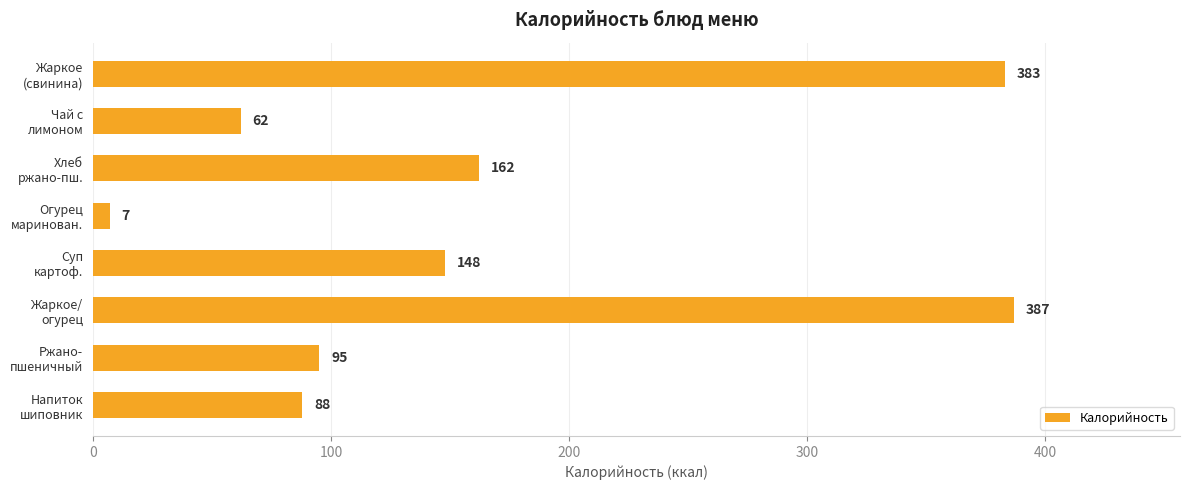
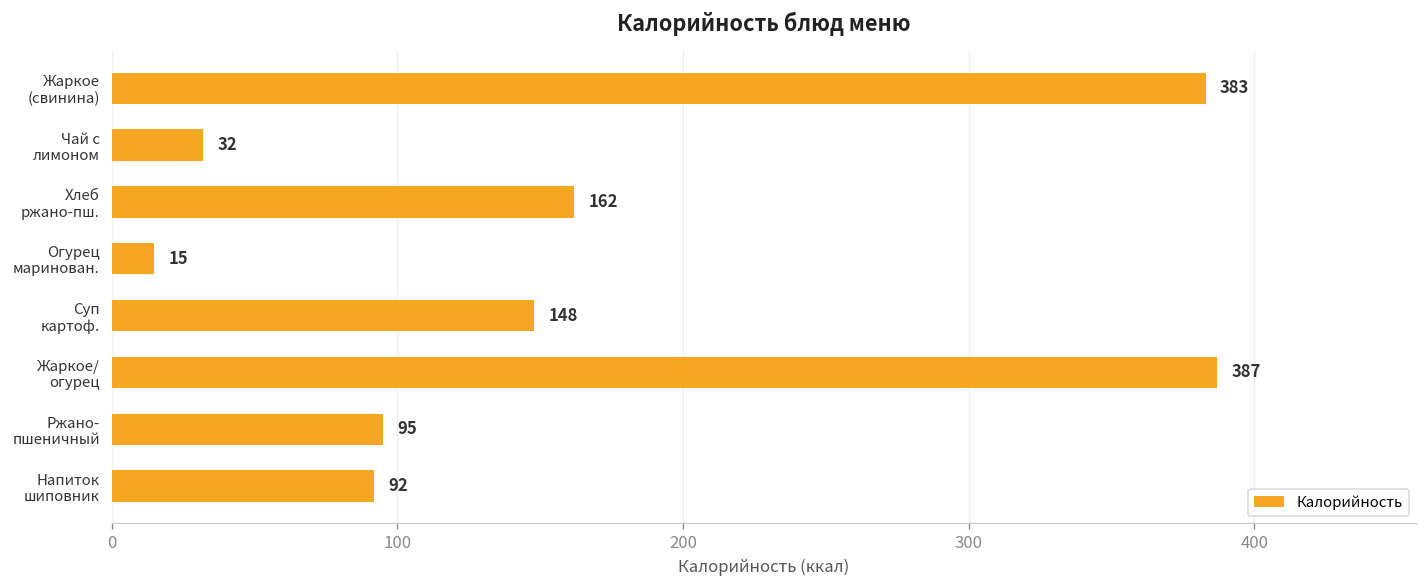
  {
    "Жаркое (свинина)": 383,
-   "Чай с лимоном": 62,
+   "Чай с лимоном": 32,
    "Хлеб ржано-пш.": 162,
-   "Огурец маринован.": 7,
+   "Огурец маринован.": 15,
    "Суп картоф.": 148,
    "Жаркое/ огурец": 387,
    "Ржано- пшеничный": 95,
-   "Напиток шиповник": 88
+   "Напиток шиповник": 92
  }
